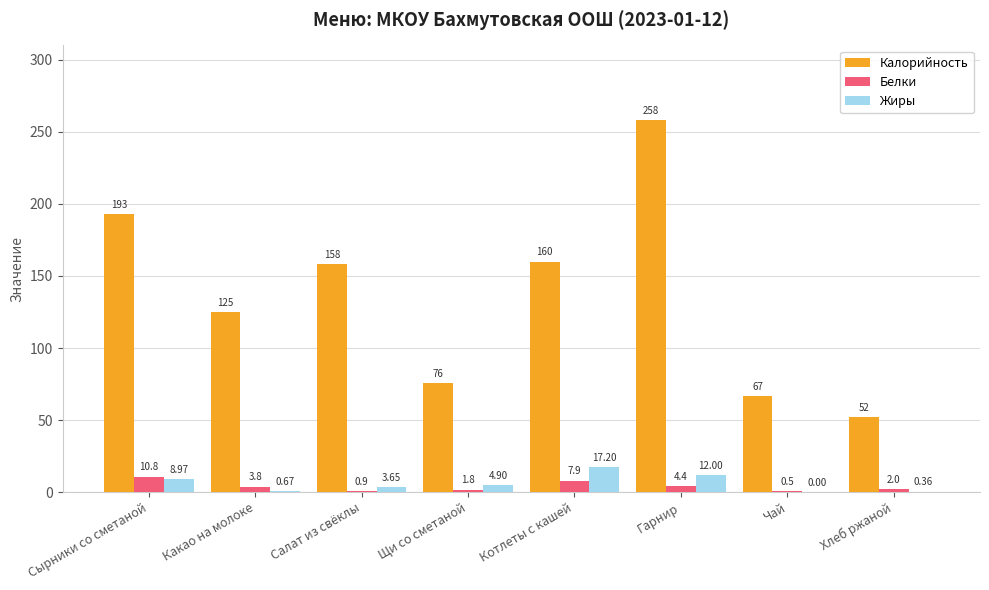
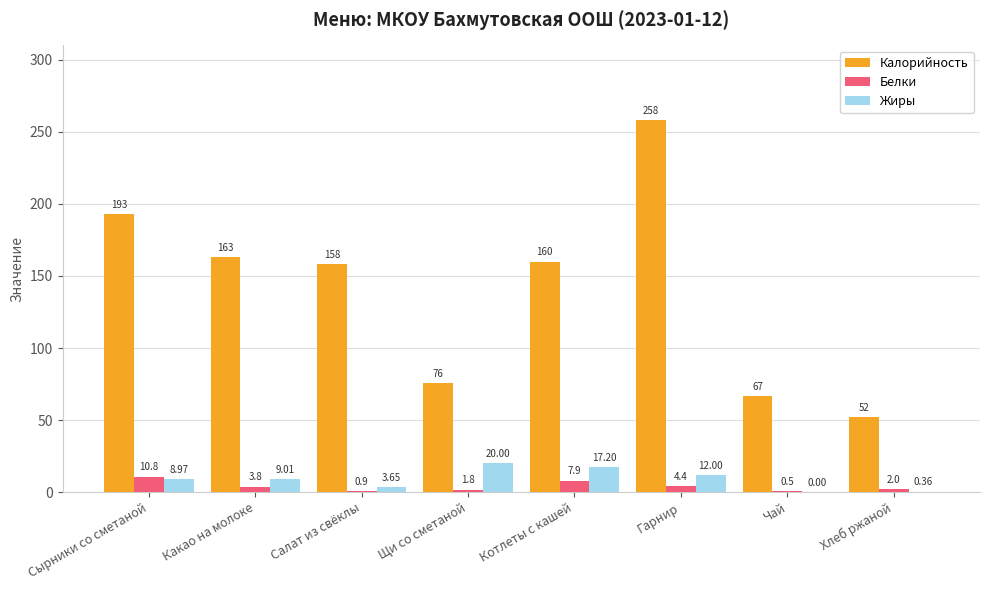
  {
    "Калорийность": {
      "Сырники со сметаной": 193,
-     "Какао на молоке": 125,
+     "Какао на молоке": 163,
      "Салат из свёклы": 158,
      "Щи со сметаной": 76,
      "Котлеты с кашей": 160,
      "Гарнир": 258,
      "Чай": 67,
      "Хлеб ржаной": 52
    },
    "Белки": {
      "Сырники со сметаной": 10.8,
      "Какао на молоке": 3.8,
      "Салат из свёклы": 0.9,
      "Щи со сметаной": 1.8,
      "Котлеты с кашей": 7.9,
      "Гарнир": 4.4,
      "Чай": 0.5,
      "Хлеб ржаной": 2.0
    },
    "Жиры": {
      "Сырники со сметаной": 8.97,
-     "Какао на молоке": 0.67,
+     "Какао на молоке": 9.01,
      "Салат из свёклы": 3.65,
-     "Щи со сметаной": 4.90,
+     "Щи со сметаной": 20.00,
      "Котлеты с кашей": 17.20,
      "Гарнир": 12.00,
      "Чай": 0.00,
      "Хлеб ржаной": 0.36
    }
  }
